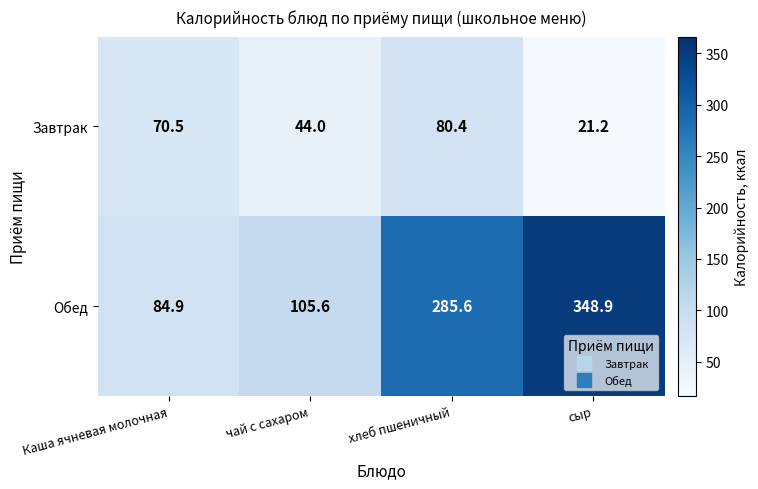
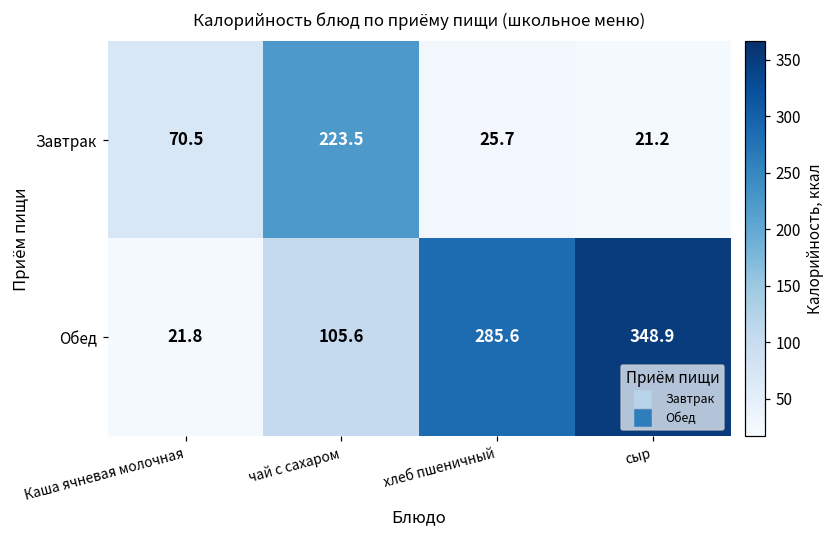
  {
    "Завтрак": {
      "Каша ячневая молочная": 70.5,
-     "чай с сахаром": 44.0,
-     "хлеб пшеничный": 80.4,
+     "чай с сахаром": 223.5,
+     "хлеб пшеничный": 25.7,
      "сыр": 21.2
    },
    "Обед": {
-     "Каша ячневая молочная": 84.9,
+     "Каша ячневая молочная": 21.8,
      "чай с сахаром": 105.6,
      "хлеб пшеничный": 285.6,
      "сыр": 348.9
    }
  }
